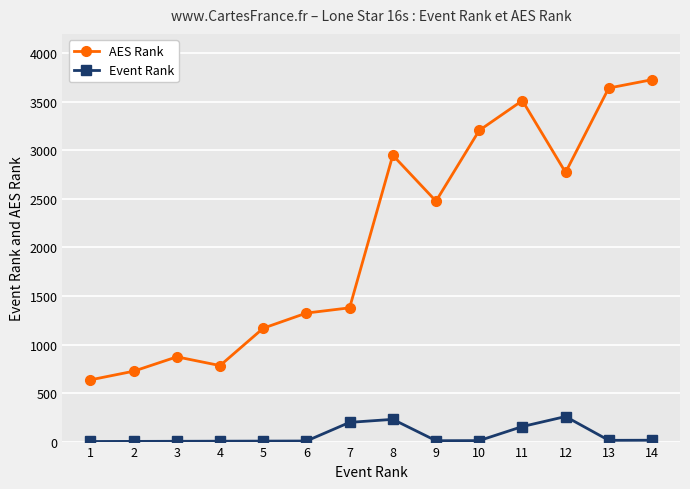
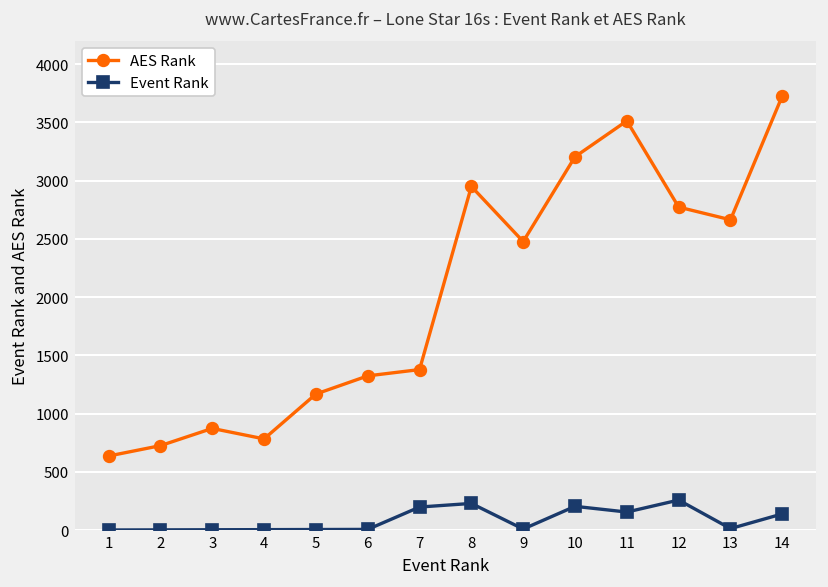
  {
    "AES Rank": {
      "1": 600,
      "2": 700,
      "3": 900,
      "4": 800,
      "5": 1200,
      "6": 1300,
      "7": 1400,
      "8": 3000,
      "9": 2500,
      "10": 3200,
      "11": 3500,
      "12": 2800,
-     "13": 3600,
+     "13": 2700,
      "14": 3700
    },
    "Event Rank": {
      "1": 0,
      "2": 0,
      "3": 0,
      "4": 0,
      "5": 0,
      "6": 0,
      "7": 200,
      "8": 200,
      "9": 0,
-     "10": 0,
+     "10": 200,
      "11": 200,
      "12": 300,
      "13": 0,
-     "14": 0
+     "14": 100
    }
  }
